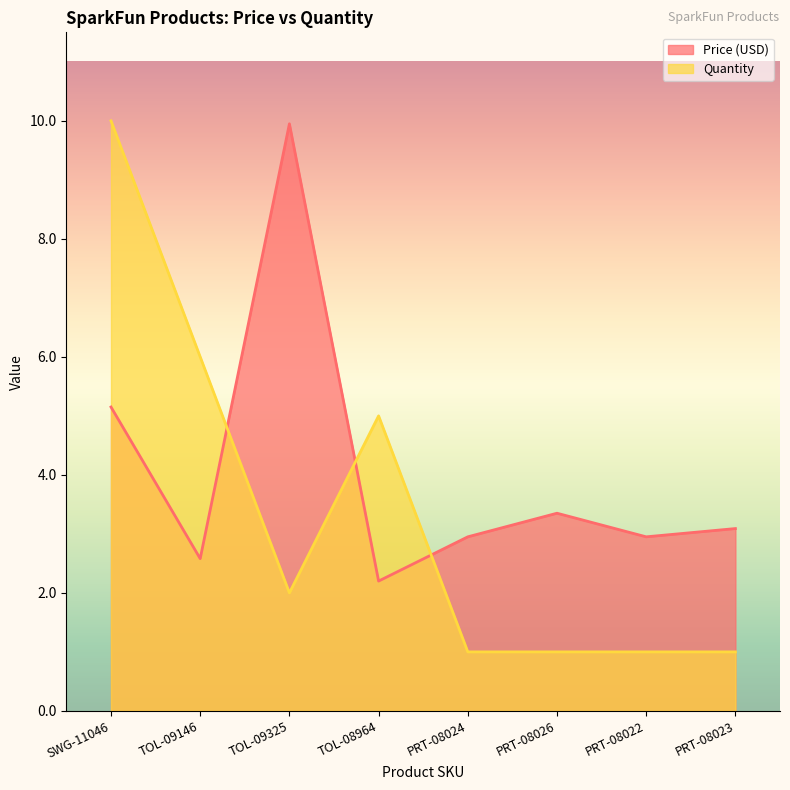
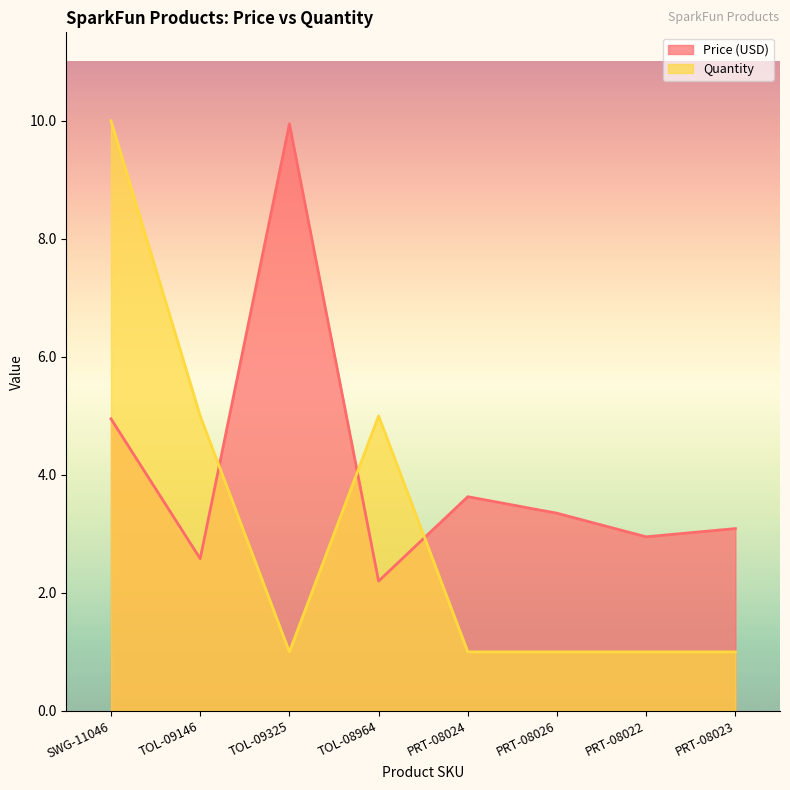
  {
    "Price (USD)": {
-     "SWG-11046": 5.2,
+     "SWG-11046": 5.0,
      "TOL-09146": 2.6,
      "TOL-09325": 10.0,
      "TOL-08964": 2.2,
-     "PRT-08024": 3.0,
+     "PRT-08024": 3.6,
      "PRT-08026": 3.4,
      "PRT-08022": 3.0,
      "PRT-08023": 3.1
    },
    "Quantity": {
      "SWG-11046": 10,
-     "TOL-09146": 6,
-     "TOL-09325": 2,
+     "TOL-09146": 5,
+     "TOL-09325": 1,
      "TOL-08964": 5,
      "PRT-08024": 1,
      "PRT-08026": 1,
      "PRT-08022": 1,
      "PRT-08023": 1
    }
  }
